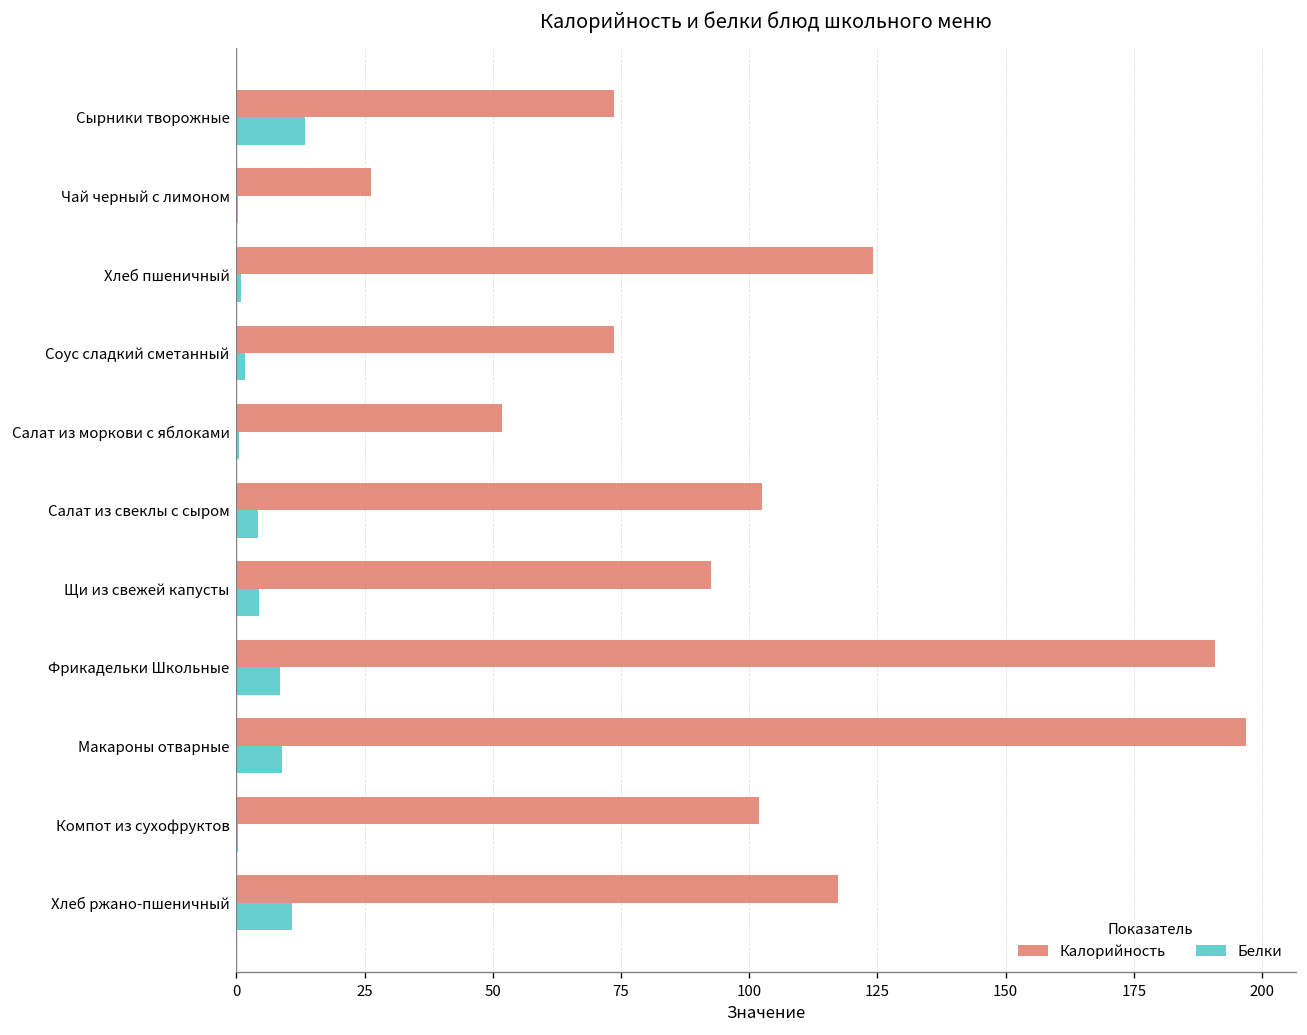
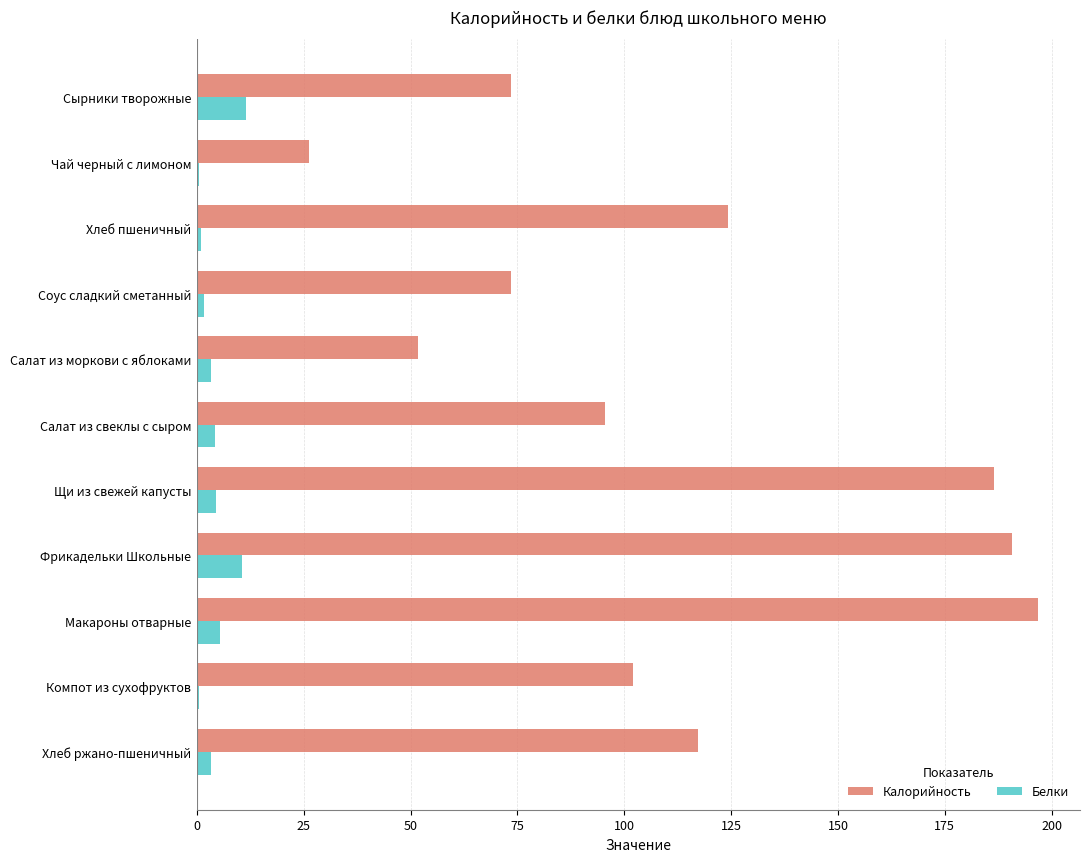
  {
    "Калорийность": {
      "Сырники творожные": 74,
      "Чай черный с лимоном": 26,
      "Хлеб пшеничный": 124,
      "Соус сладкий сметанный": 74,
      "Салат из моркови с яблоками": 52,
-     "Салат из свеклы с сыром": 103,
-     "Щи из свежей капусты": 93,
+     "Салат из свеклы с сыром": 96,
+     "Щи из свежей капусты": 186,
      "Фрикадельки Школьные": 191,
      "Макароны отварные": 197,
      "Компот из сухофруктов": 102,
      "Хлеб ржано-пшеничный": 117
    },
    "Белки": {
-     "Сырники творожные": 13,
+     "Сырники творожные": 11,
      "Хлеб пшеничный": 1,
      "Соус сладкий сметанный": 2,
-     "Салат из моркови с яблоками": 1,
+     "Салат из моркови с яблоками": 3,
      "Салат из свеклы с сыром": 4,
      "Щи из свежей капусты": 4,
-     "Фрикадельки Школьные": 9,
-     "Макароны отварные": 9,
-     "Хлеб ржано-пшеничный": 11
+     "Фрикадельки Школьные": 11,
+     "Макароны отварные": 5,
+     "Хлеб ржано-пшеничный": 3
    }
  }
